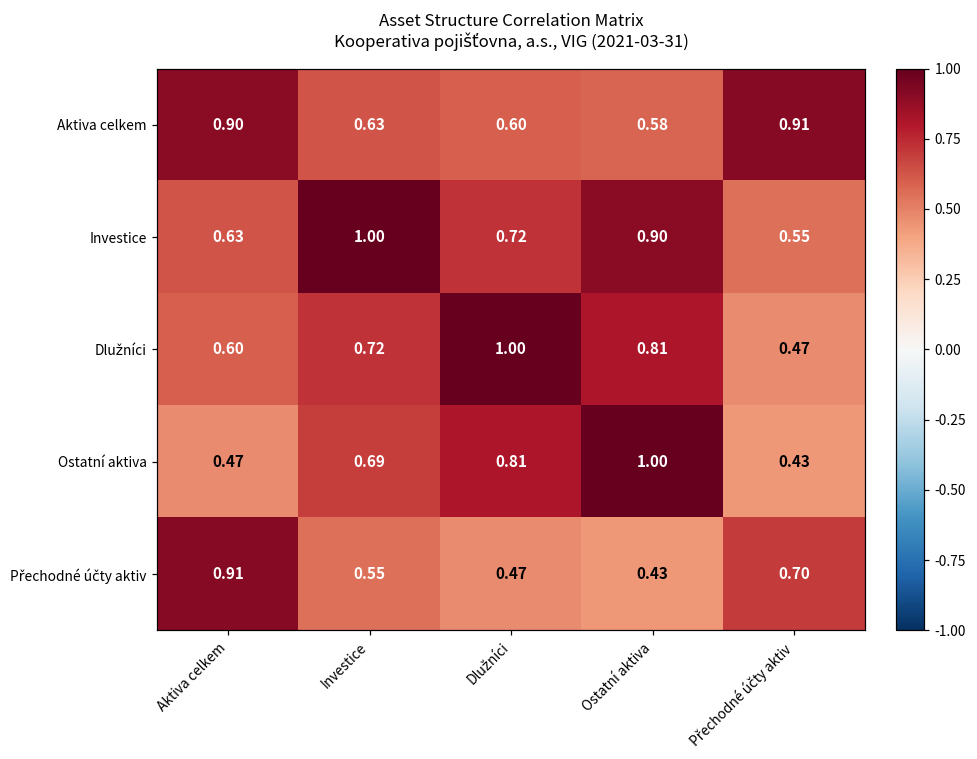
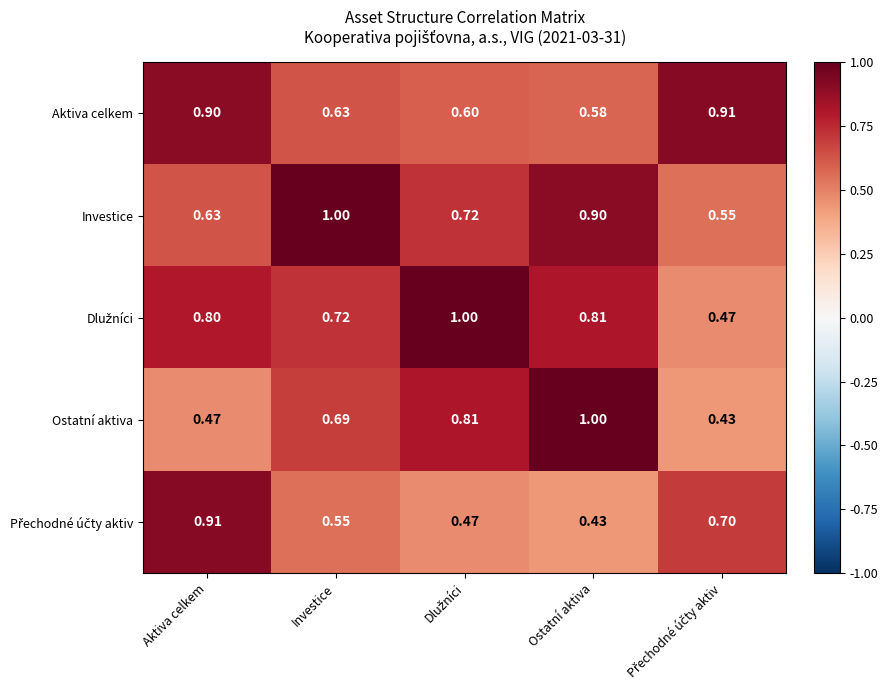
  {
    "Aktiva celkem": {
      "Aktiva celkem": 0.90,
      "Investice": 0.63,
      "Dlužníci": 0.60,
      "Ostatní aktiva": 0.58,
      "Přechodné účty aktiv": 0.91
    },
    "Investice": {
      "Aktiva celkem": 0.63,
      "Investice": 1.00,
      "Dlužníci": 0.72,
      "Ostatní aktiva": 0.90,
      "Přechodné účty aktiv": 0.55
    },
    "Dlužníci": {
-     "Aktiva celkem": 0.60,
+     "Aktiva celkem": 0.80,
      "Investice": 0.72,
      "Dlužníci": 1.00,
      "Ostatní aktiva": 0.81,
      "Přechodné účty aktiv": 0.47
    },
    "Ostatní aktiva": {
      "Aktiva celkem": 0.47,
      "Investice": 0.69,
      "Dlužníci": 0.81,
      "Ostatní aktiva": 1.00,
      "Přechodné účty aktiv": 0.43
    },
    "Přechodné účty aktiv": {
      "Aktiva celkem": 0.91,
      "Investice": 0.55,
      "Dlužníci": 0.47,
      "Ostatní aktiva": 0.43,
      "Přechodné účty aktiv": 0.70
    }
  }
